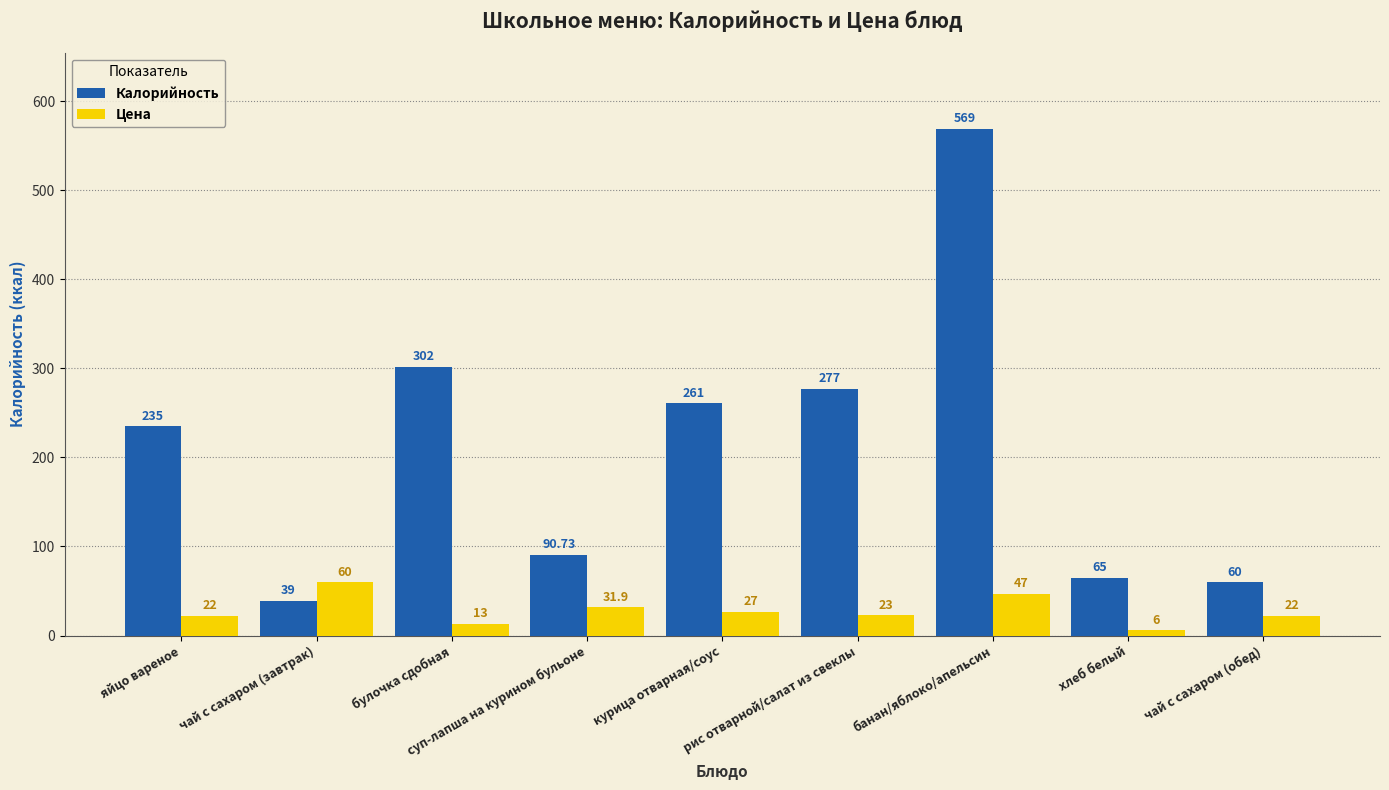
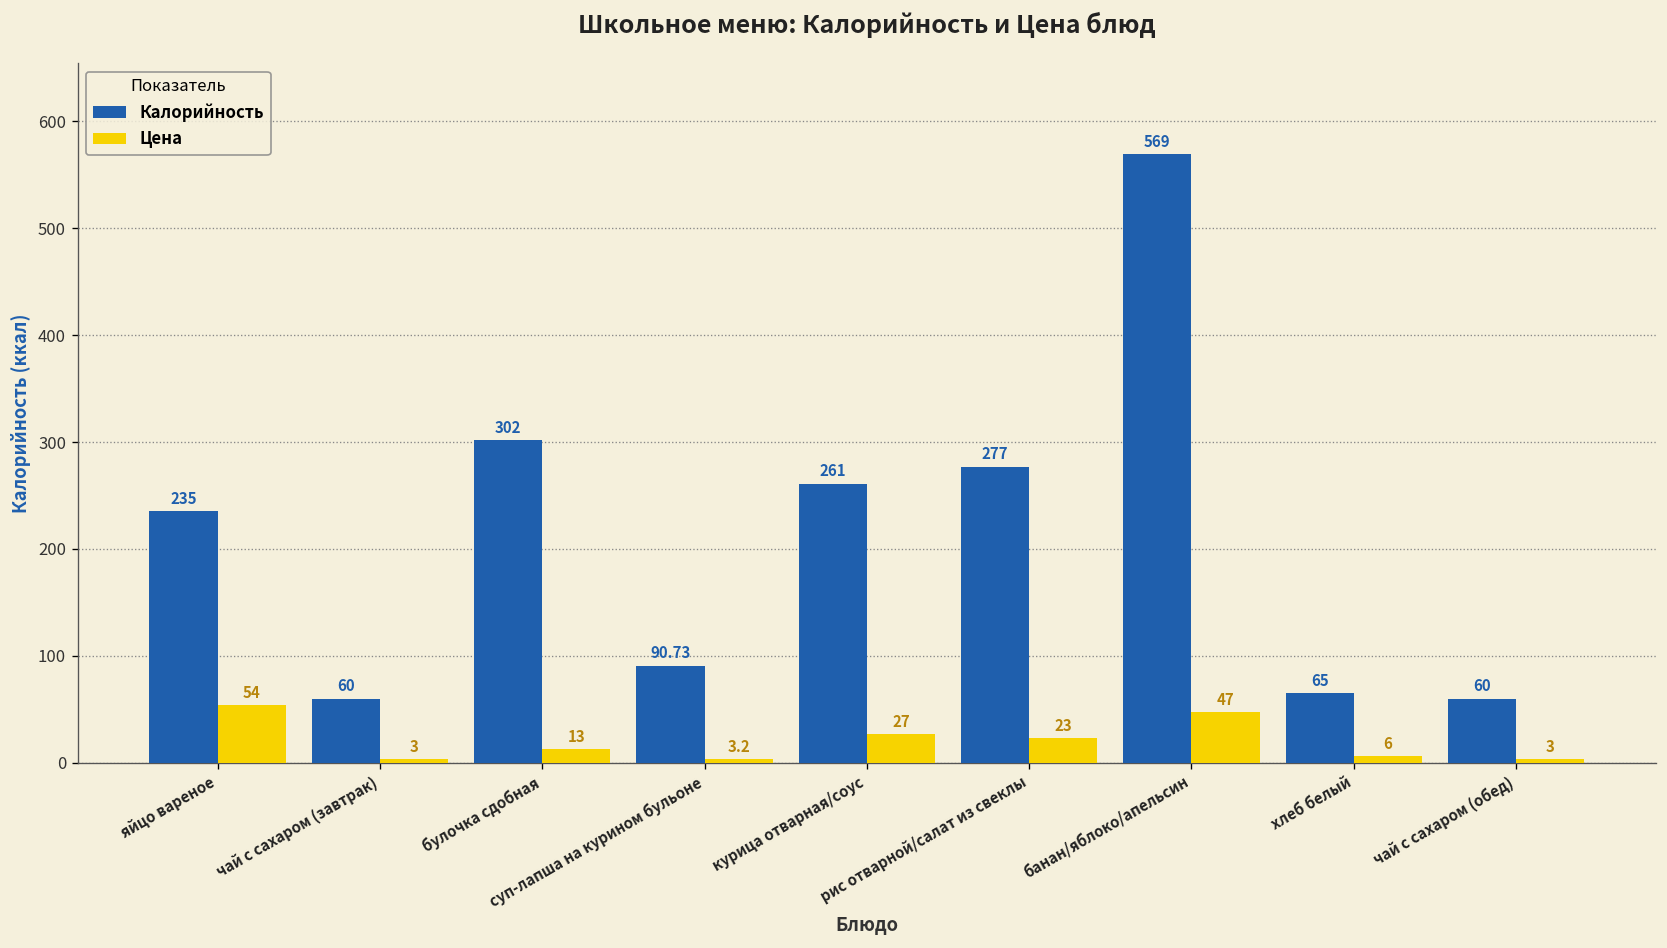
  {
    "Калорийность": {
      "яйцо вареное": 235,
-     "чай с сахаром (завтрак)": 39,
+     "чай с сахаром (завтрак)": 60,
      "булочка сдобная": 302,
      "суп-лапша на курином бульоне": 90.73,
      "курица отварная/соус": 261,
      "рис отварной/салат из свеклы": 277,
      "банан/яблоко/апельсин": 569,
      "хлеб белый": 65,
      "чай с сахаром (обед)": 60
    },
    "Цена": {
-     "яйцо вареное": 22,
-     "чай с сахаром (завтрак)": 60,
+     "яйцо вареное": 54,
+     "чай с сахаром (завтрак)": 3,
      "булочка сдобная": 13,
-     "суп-лапша на курином бульоне": 31.9,
+     "суп-лапша на курином бульоне": 3.2,
      "курица отварная/соус": 27,
      "рис отварной/салат из свеклы": 23,
      "банан/яблоко/апельсин": 47,
      "хлеб белый": 6,
-     "чай с сахаром (обед)": 22
+     "чай с сахаром (обед)": 3
    }
  }
